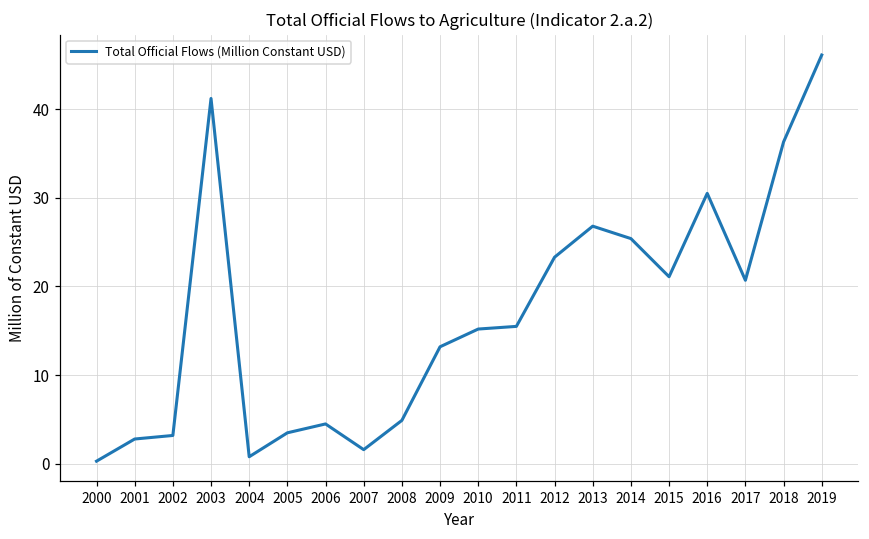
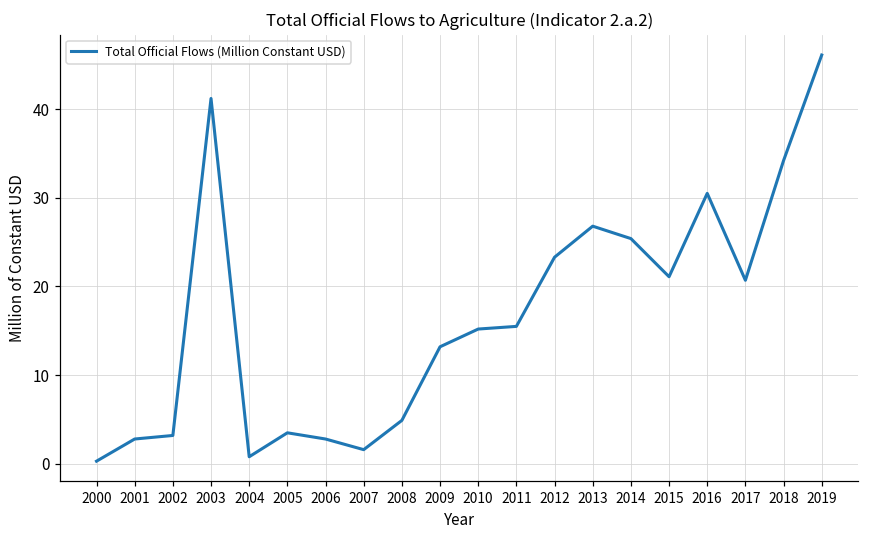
  {
    "2000": 0,
    "2001": 3,
    "2002": 3,
    "2003": 41,
    "2004": 1,
    "2005": 4,
-   "2006": 5,
+   "2006": 3,
    "2007": 2,
    "2008": 5,
    "2009": 13,
    "2010": 15,
    "2011": 16,
    "2012": 23,
    "2013": 27,
    "2014": 25,
    "2015": 21,
    "2016": 31,
    "2017": 21,
-   "2018": 36,
+   "2018": 34,
    "2019": 46
  }
